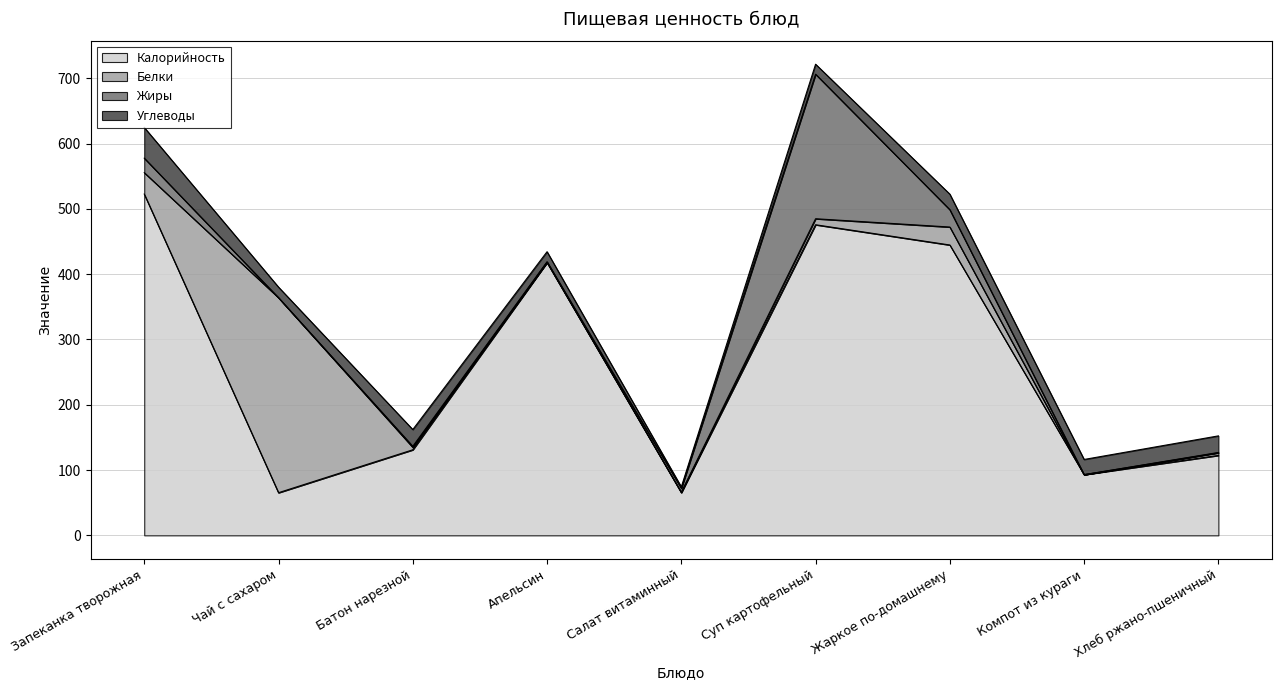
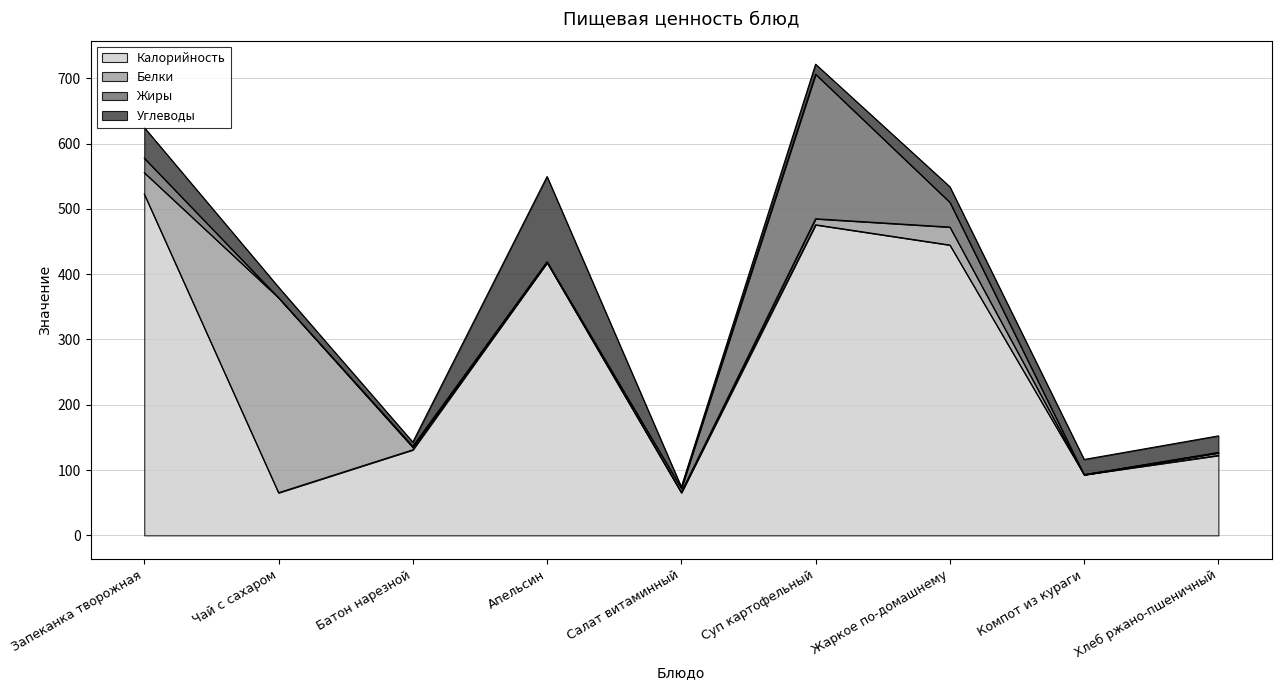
  {
    "Калорийность": {
      "Запеканка творожная": 520,
      "Чай с сахаром": 70,
      "Суп картофельный": 480,
      "Жаркое по-домашнему": 440,
      "Хлеб ржано-пшеничный": 120
    },
    "Белки": {
      "Запеканка творожная": 30,
      "Суп картофельный": 10,
      "Жаркое по-домашнему": 30
    },
    "Жиры": {
      "Запеканка творожная": 20,
      "Суп картофельный": 220,
-     "Жаркое по-домашнему": 30
+     "Жаркое по-домашнему": 40
    },
    "Углеводы": {
      "Чай с сахаром": 20,
-     "Батон нарезной": 30,
-     "Апельсин": 20,
+     "Батон нарезной": 10,
+     "Апельсин": 130,
      "Суп картофельный": 20,
      "Жаркое по-домашнему": 20,
      "Компот из кураги": 20,
      "Хлеб ржано-пшеничный": 30
    }
  }
